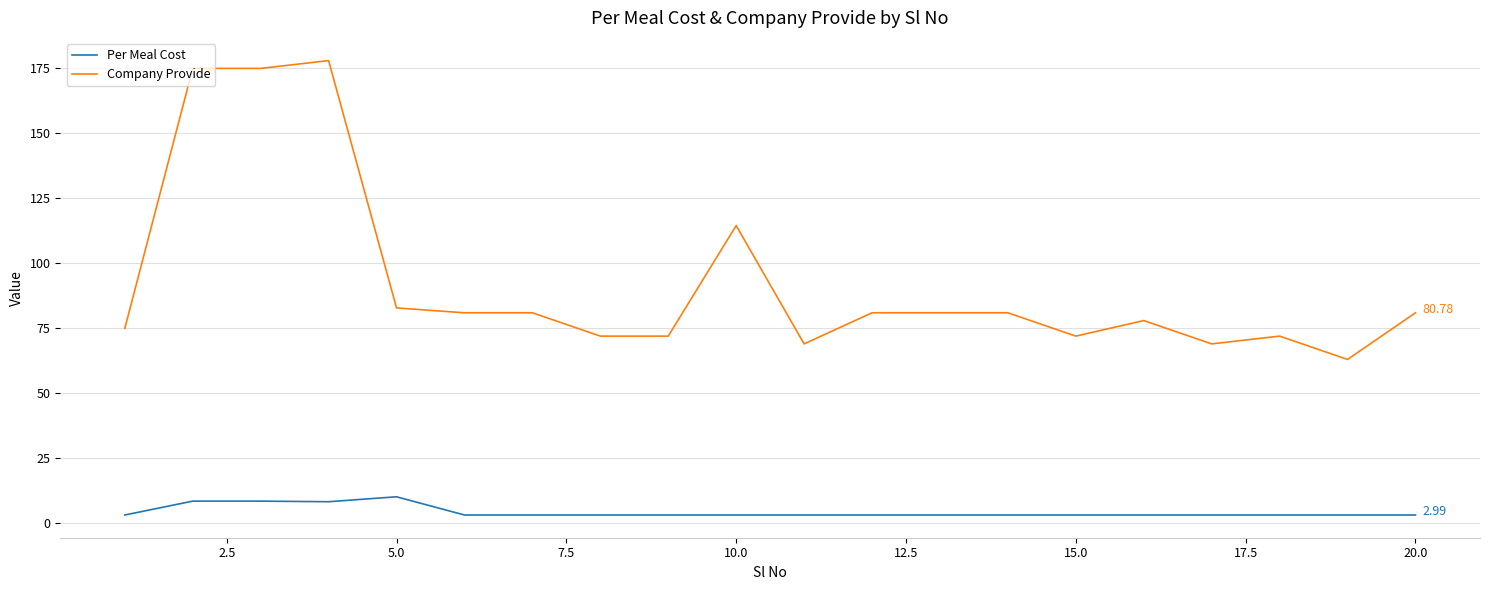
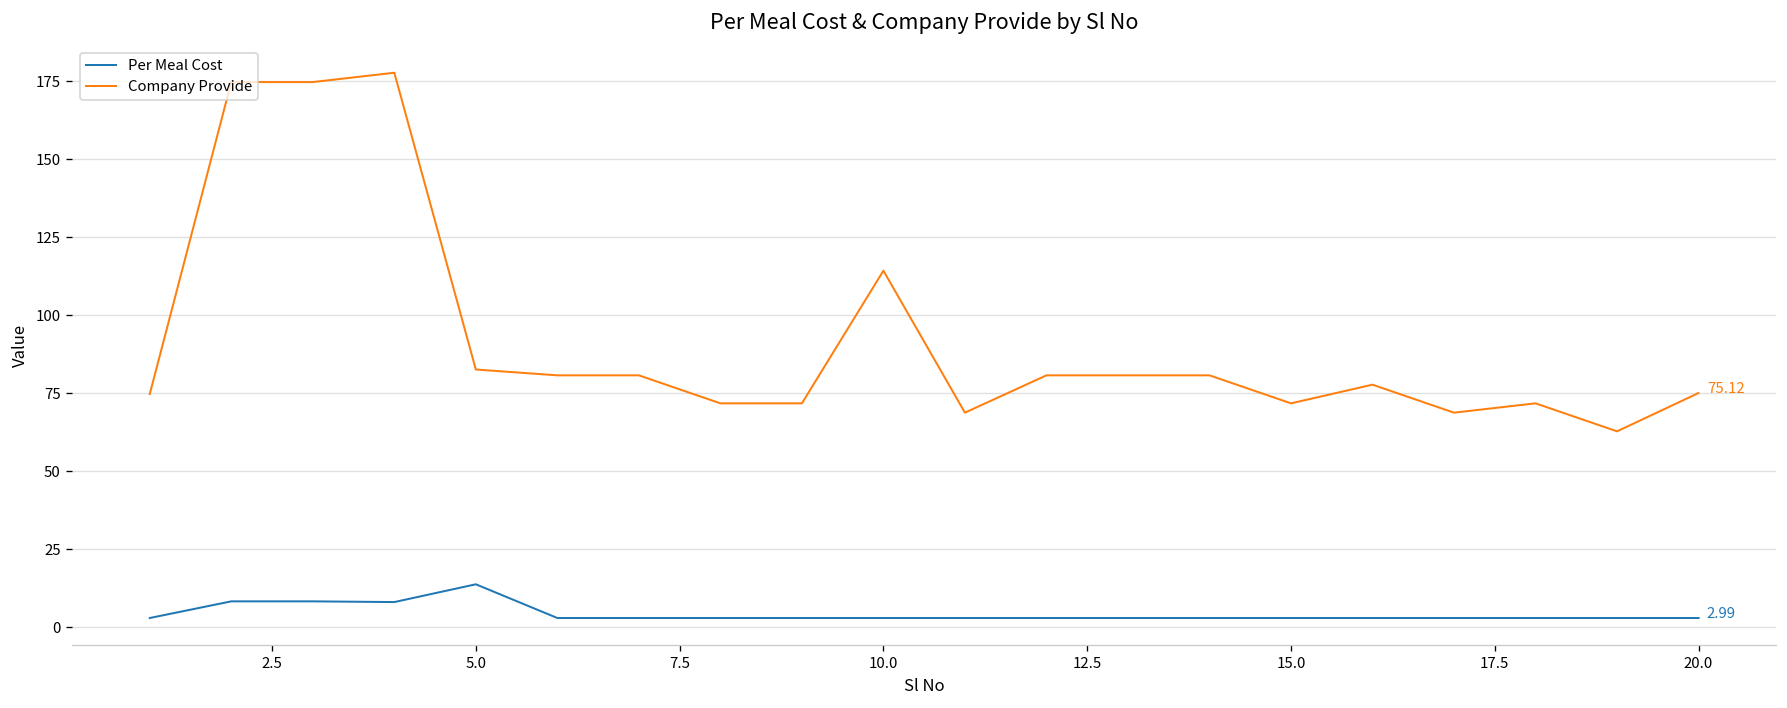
  {
    "Per Meal Cost": {
-     "5.0": 10,
+     "5.0": 14,
      "10.0": 3,
      "15.0": 3
    },
    "Company Provide": {
-     "20.0": 80.78
+     "20.0": 75.12
    }
  }
